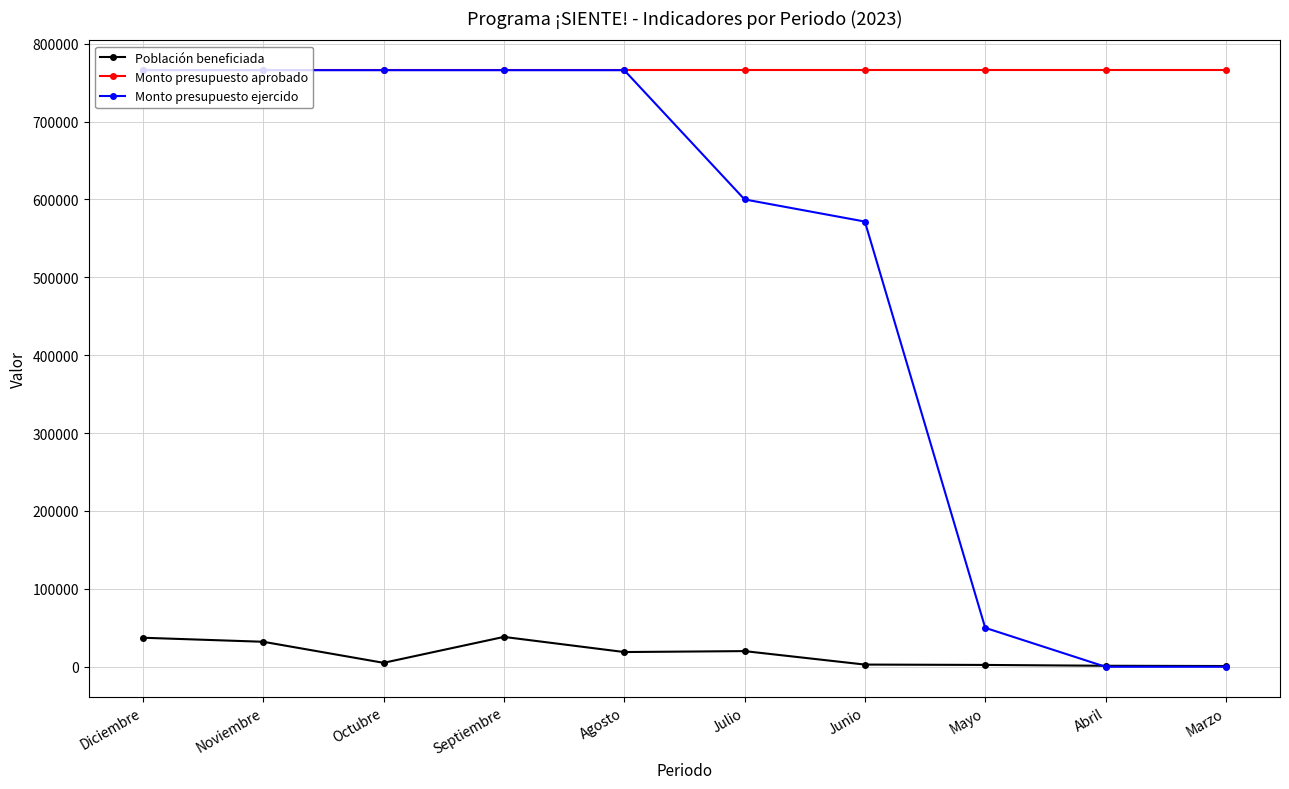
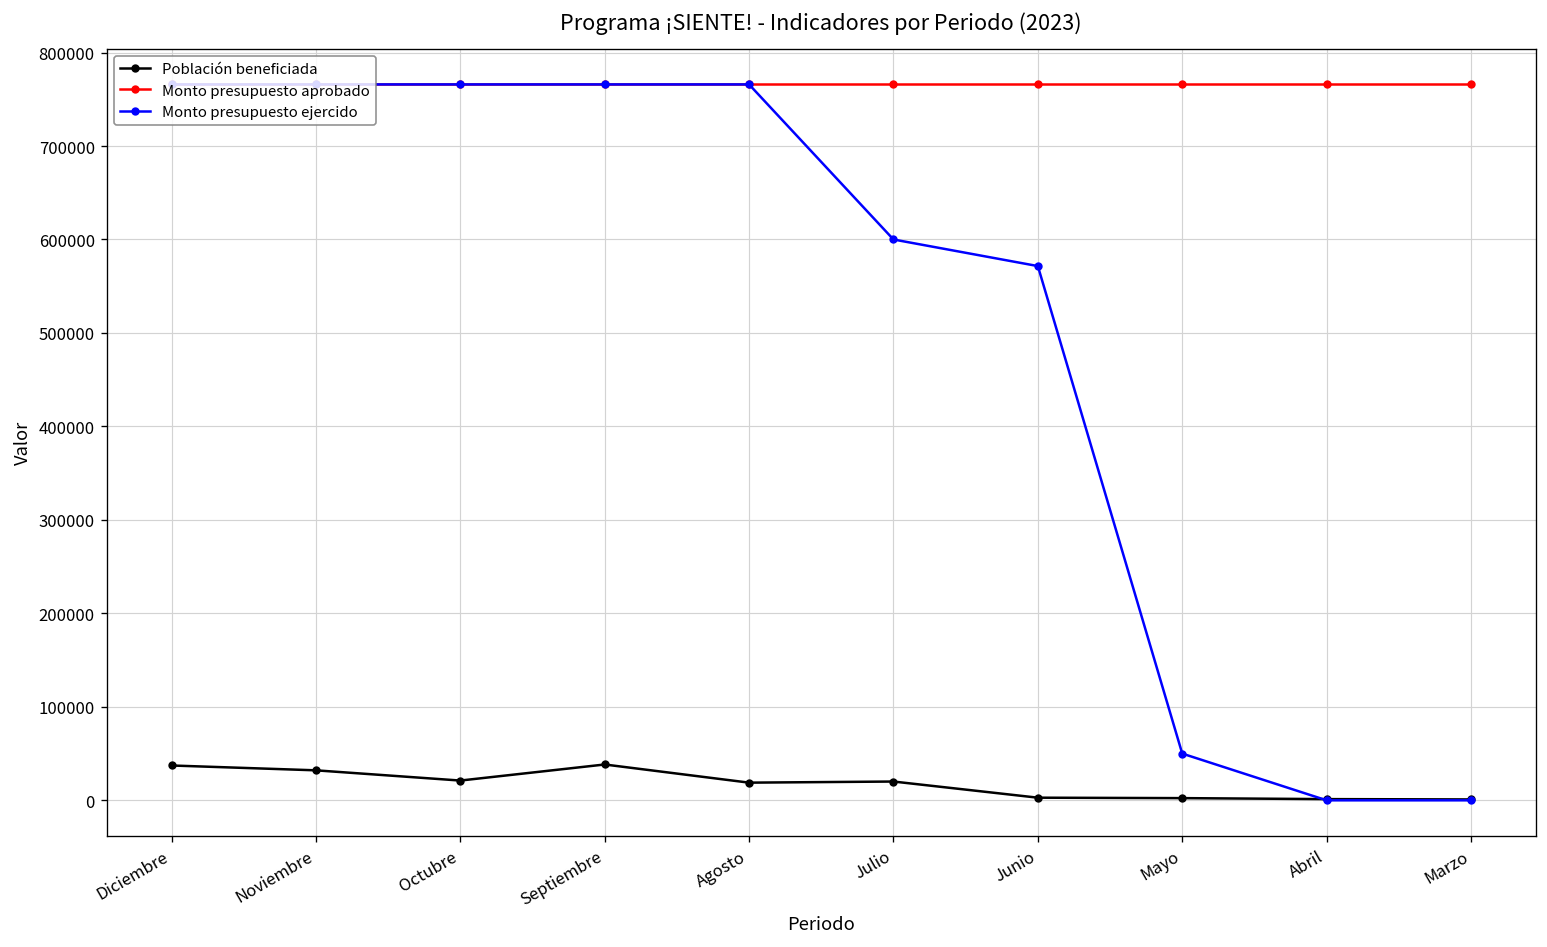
  {
    "Población beneficiada": {
      "Diciembre": 40000,
      "Noviembre": 30000,
-     "Octubre": 10000,
+     "Octubre": 20000,
      "Septiembre": 40000,
      "Agosto": 20000,
      "Julio": 20000,
      "Junio": 0,
      "Mayo": 0
    },
    "Monto presupuesto aprobado": {
      "Julio": 770000,
      "Junio": 770000,
      "Mayo": 770000,
      "Abril": 770000,
      "Marzo": 770000
    },
    "Monto presupuesto ejercido": {
      "Julio": 600000,
      "Junio": 570000,
      "Mayo": 50000
    }
  }
